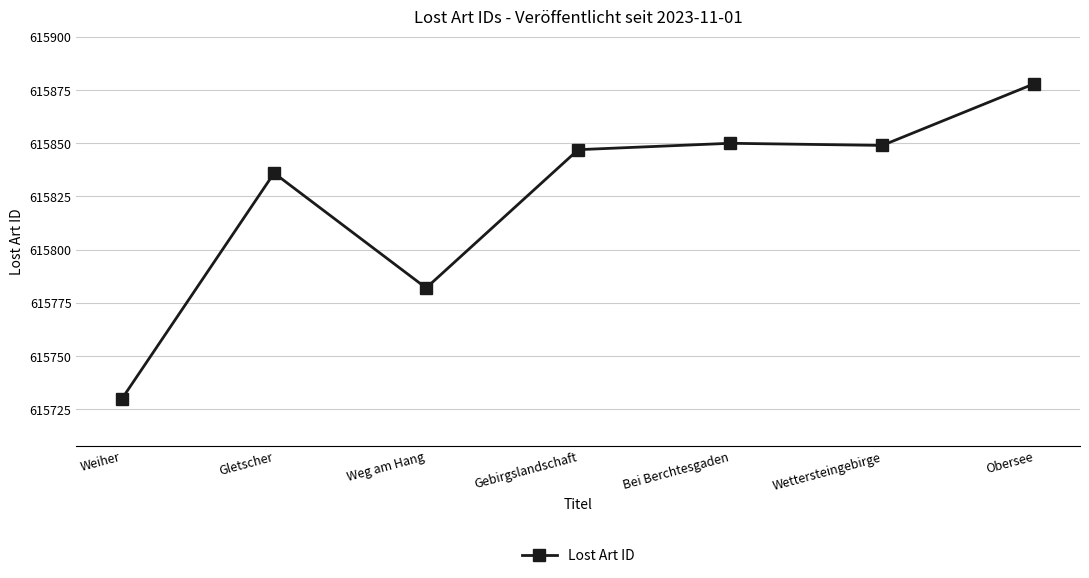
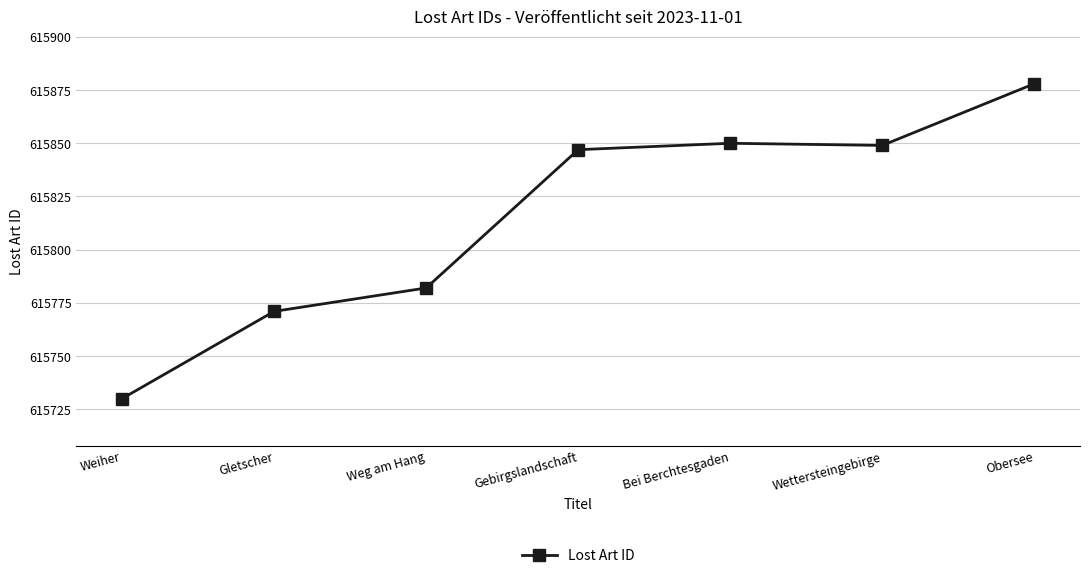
  {
    "Weiher": 615730,
-   "Gletscher": 615836,
+   "Gletscher": 615771,
    "Weg am Hang": 615782,
    "Gebirgslandschaft": 615847,
    "Bei Berchtesgaden": 615850,
    "Wettersteingebirge": 615849,
    "Obersee": 615878
  }
